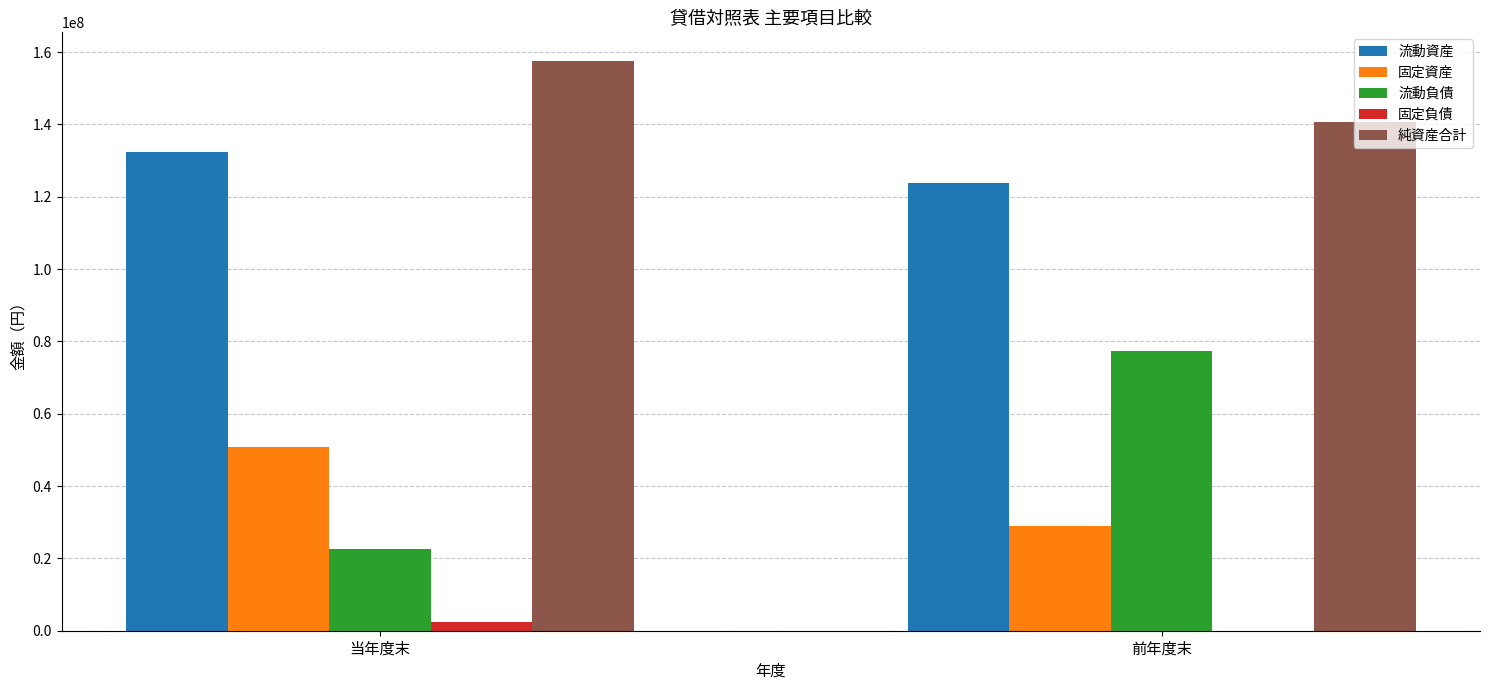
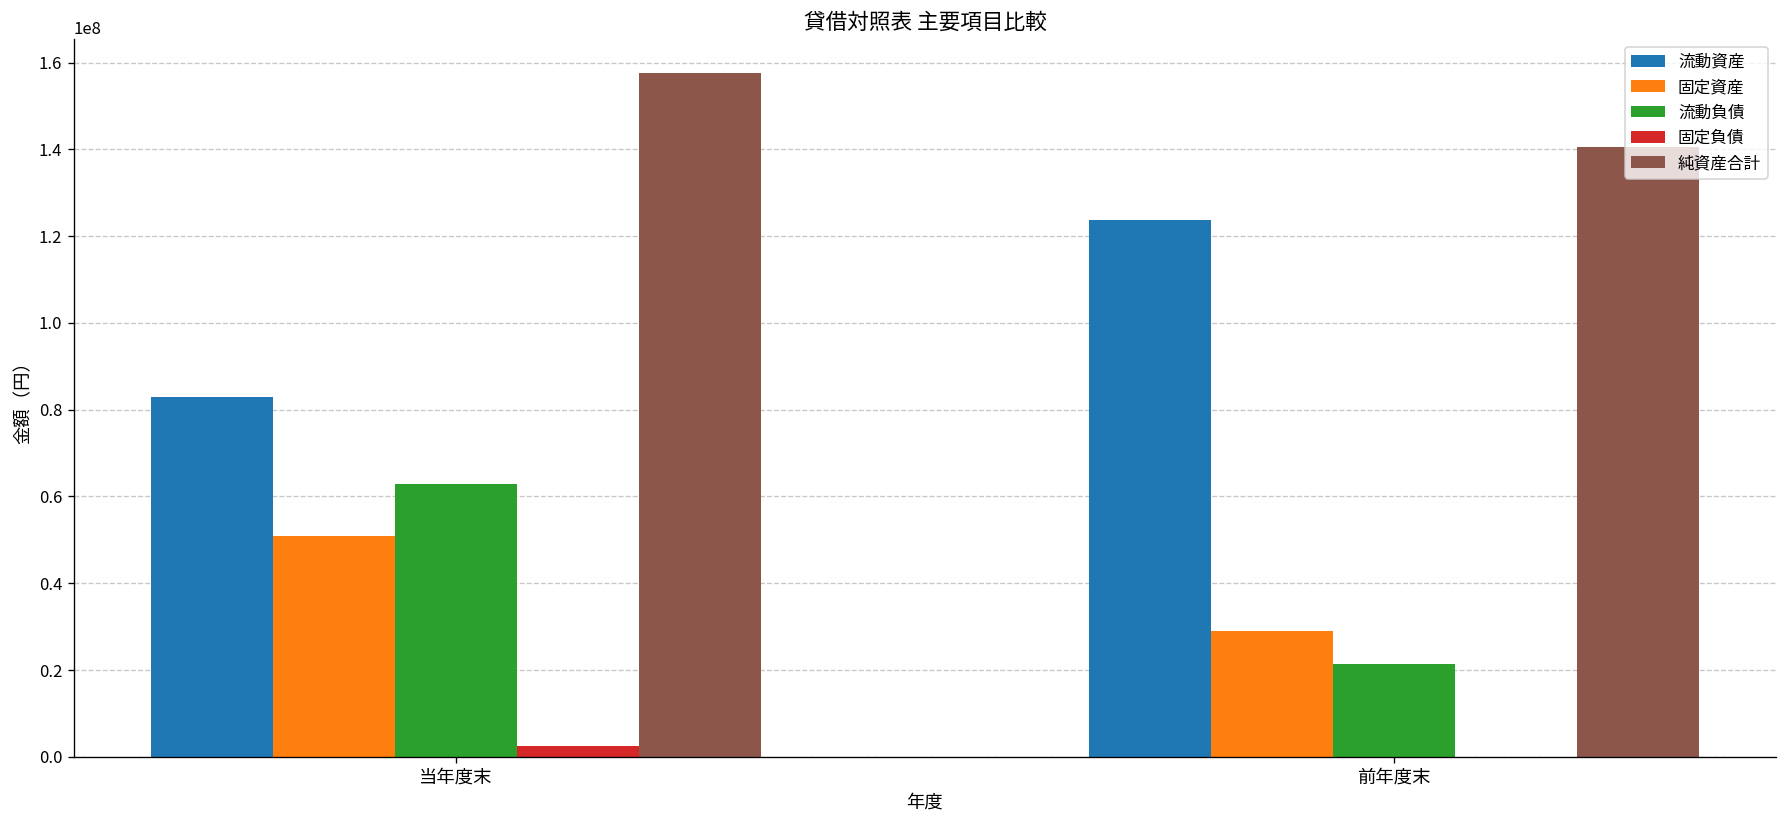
  {
    "流動資産": {
-     "当年度末": 132000000,
+     "当年度末": 83000000,
      "前年度末": 124000000
    },
    "固定資産": {
      "当年度末": 51000000,
      "前年度末": 29000000
    },
    "流動負債": {
-     "当年度末": 23000000,
-     "前年度末": 77000000
+     "当年度末": 63000000,
+     "前年度末": 21000000
    },
    "固定負債": {
      "当年度末": 2000000,
      "前年度末": 0
    },
    "純資産合計": {
      "当年度末": 158000000
    }
  }
